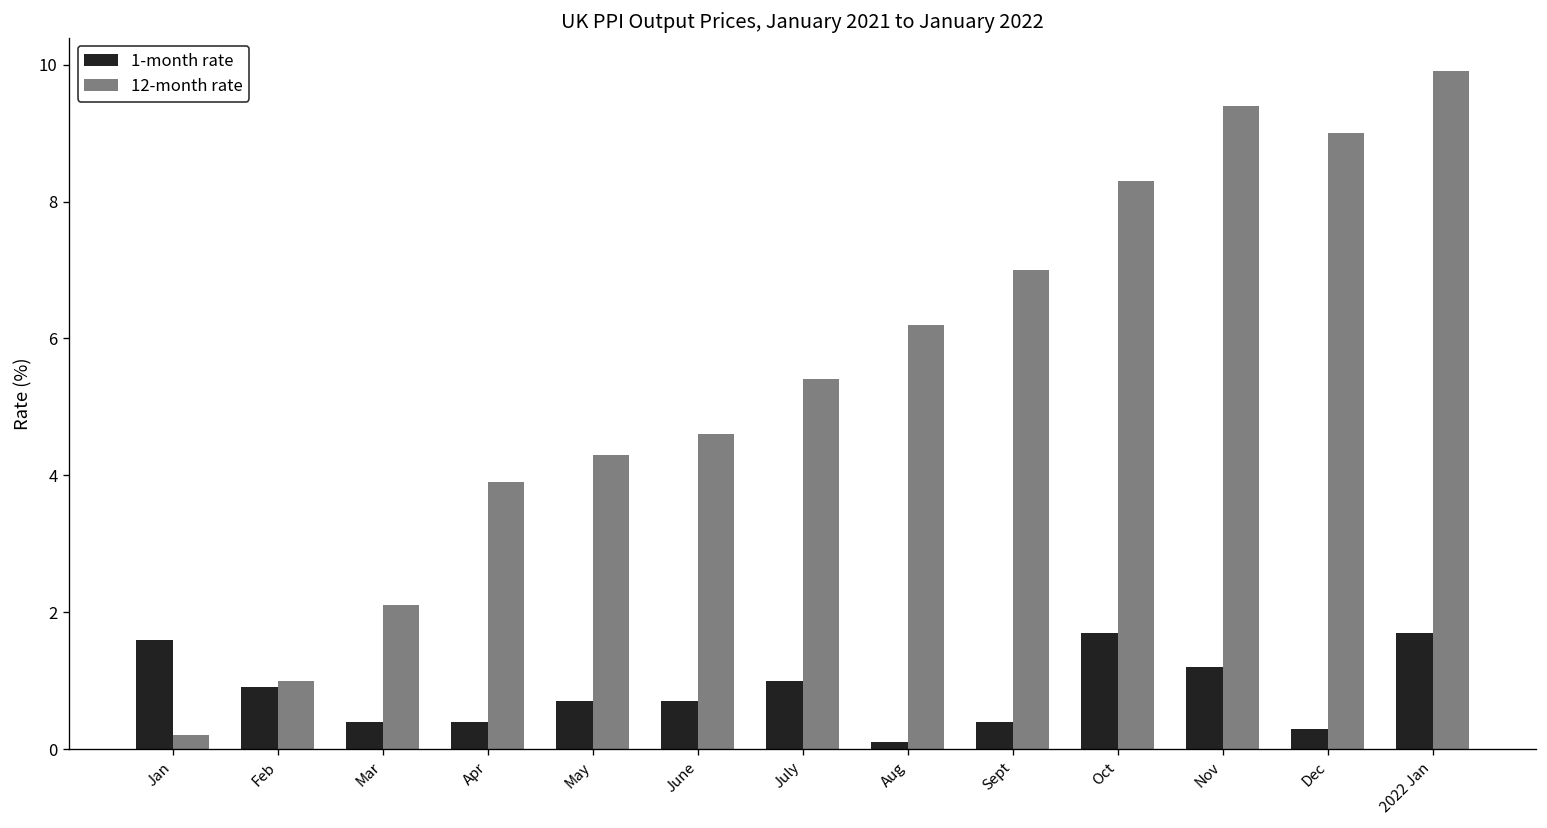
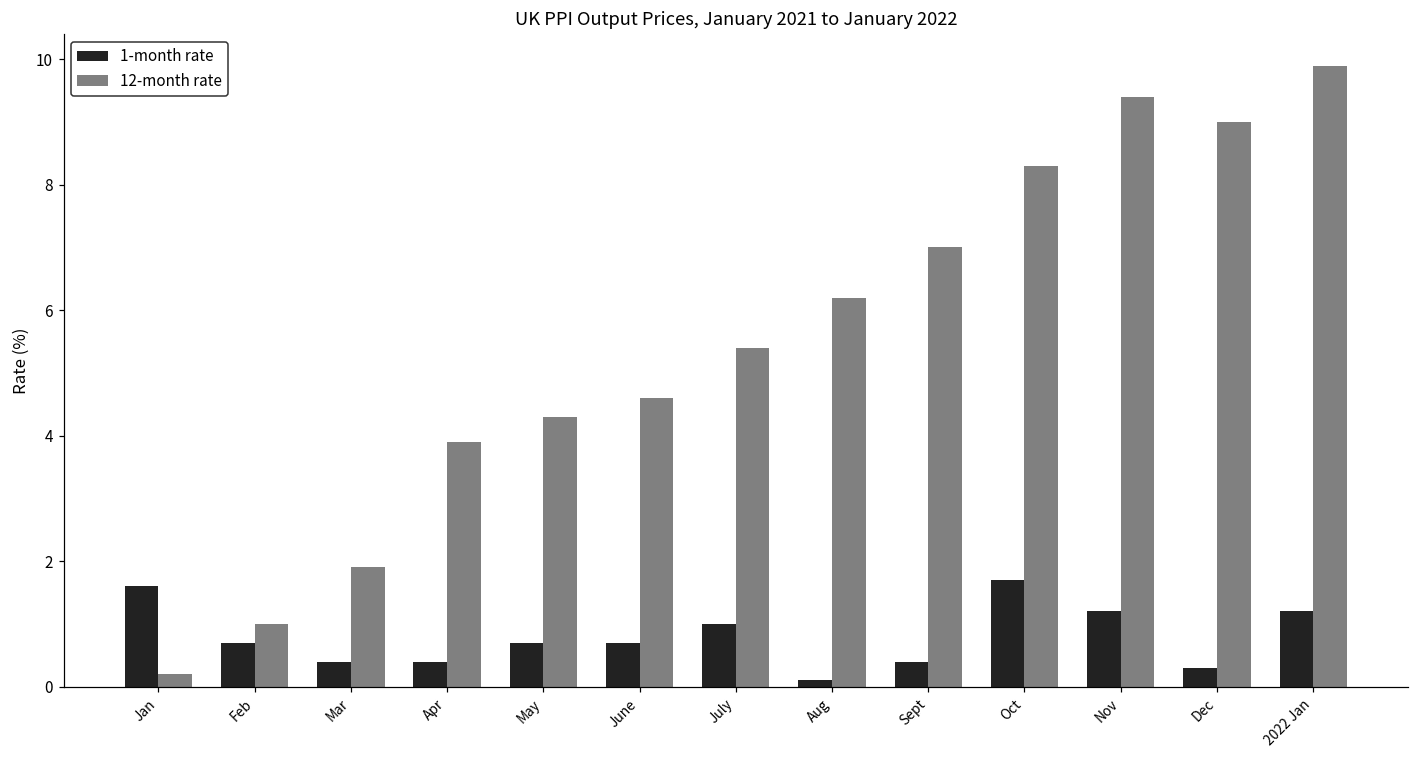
  {
    "1-month rate": {
      "Jan": 1.6,
-     "Feb": 0.9,
+     "Feb": 0.7,
      "Mar": 0.4,
      "Apr": 0.4,
      "May": 0.7,
      "June": 0.7,
      "July": 1.0,
      "Aug": 0.1,
      "Sept": 0.4,
      "Oct": 1.7,
      "Nov": 1.2,
      "Dec": 0.3,
-     "2022 Jan": 1.7
+     "2022 Jan": 1.2
    },
    "12-month rate": {
      "Jan": 0.2,
      "Feb": 1.0,
-     "Mar": 2.1,
+     "Mar": 1.9,
      "Apr": 3.9,
      "May": 4.3,
      "June": 4.6,
      "July": 5.4,
      "Aug": 6.2,
      "Sept": 7.0,
      "Oct": 8.3,
      "Nov": 9.4,
      "Dec": 9.0,
      "2022 Jan": 9.9
    }
  }
